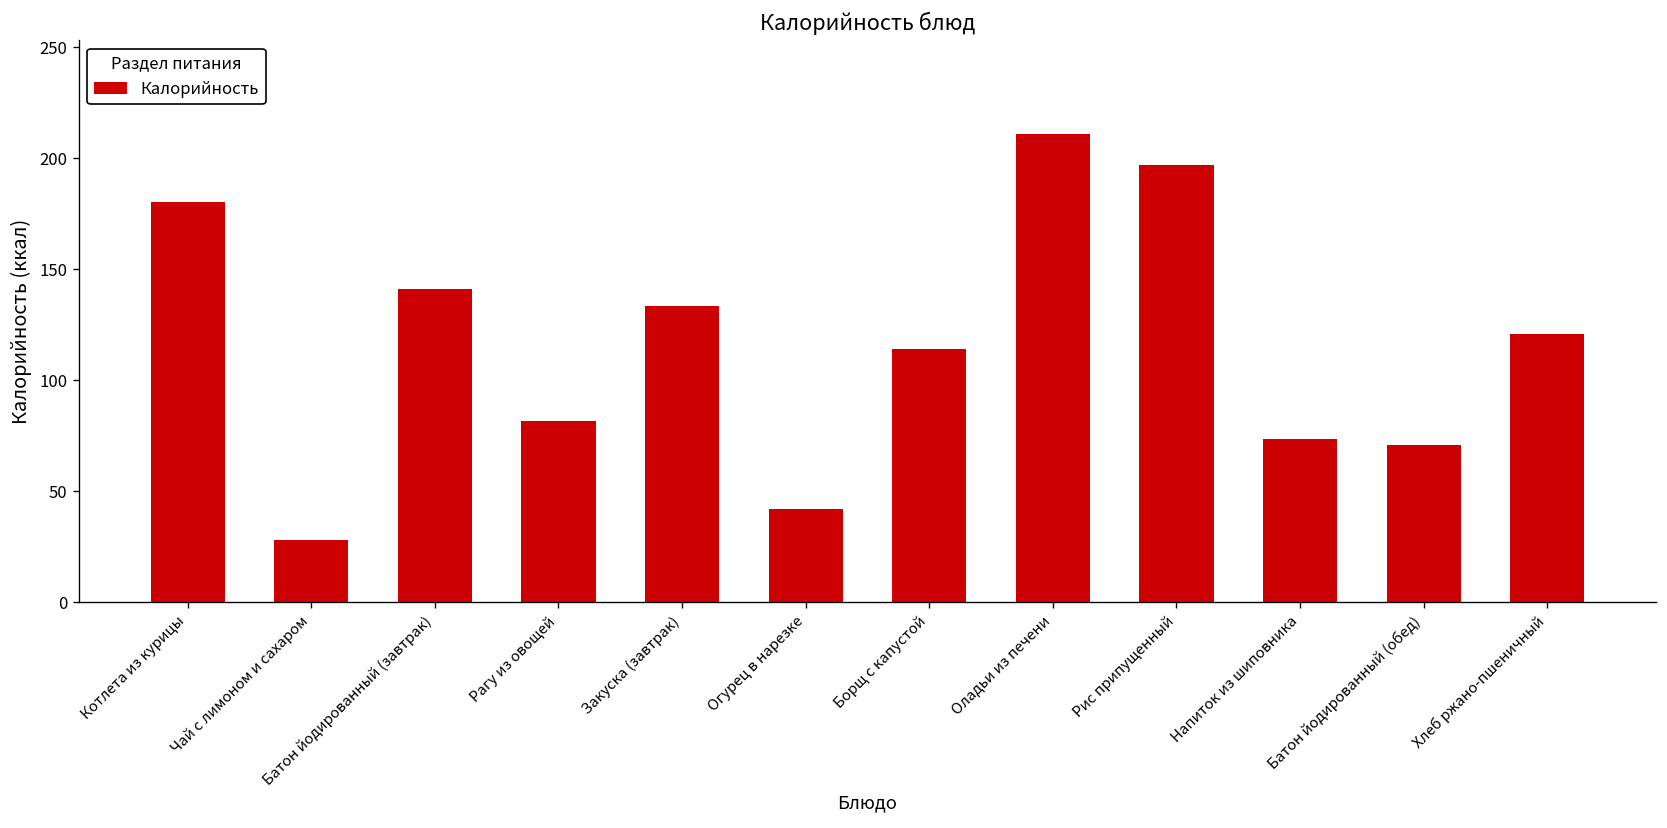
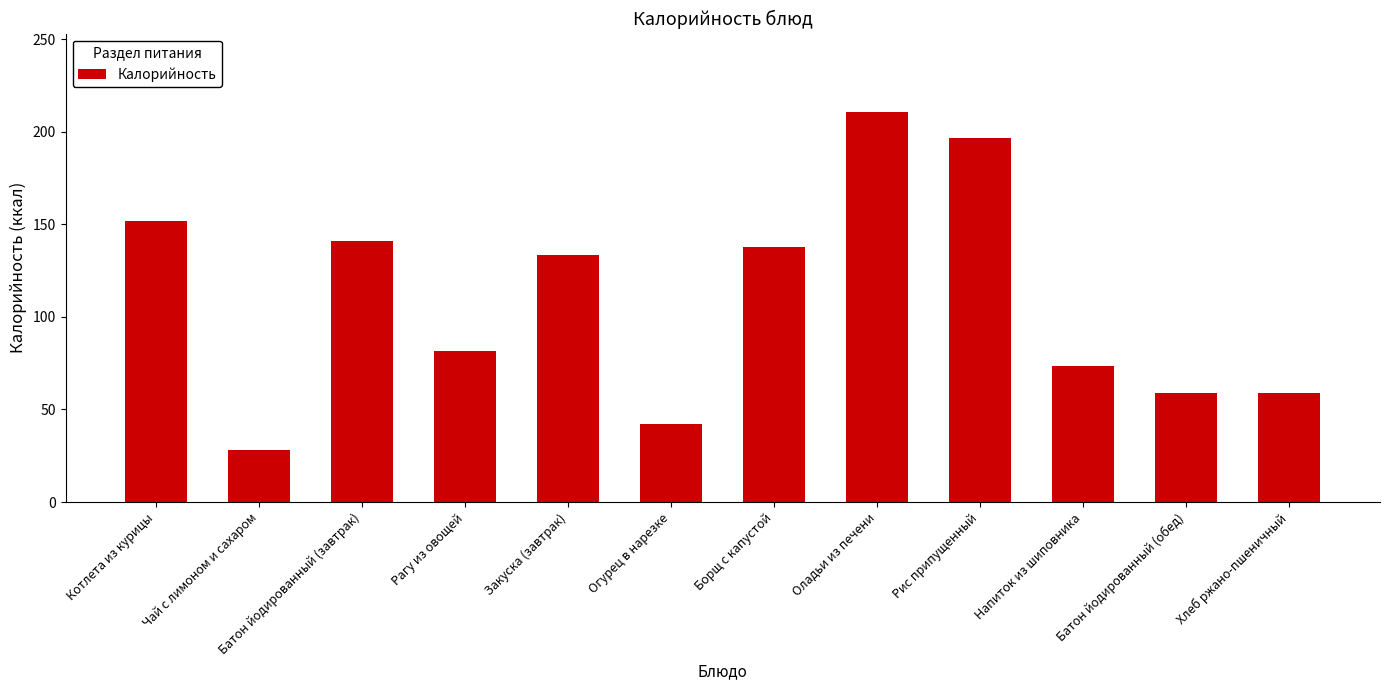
  {
-   "Котлета из курицы": 180,
+   "Котлета из курицы": 152,
    "Чай с лимоном и сахаром": 28,
    "Батон йодированный (завтрак)": 141,
    "Рагу из овощей": 82,
    "Закуска (завтрак)": 133,
    "Огурец в нарезке": 42,
-   "Борщ с капустой": 114,
+   "Борщ с капустой": 138,
    "Оладьи из печени": 211,
    "Рис припущенный": 197,
    "Напиток из шиповника": 74,
-   "Батон йодированный (обед)": 71,
-   "Хлеб ржано-пшеничный": 121
+   "Батон йодированный (обед)": 59,
+   "Хлеб ржано-пшеничный": 59
  }
